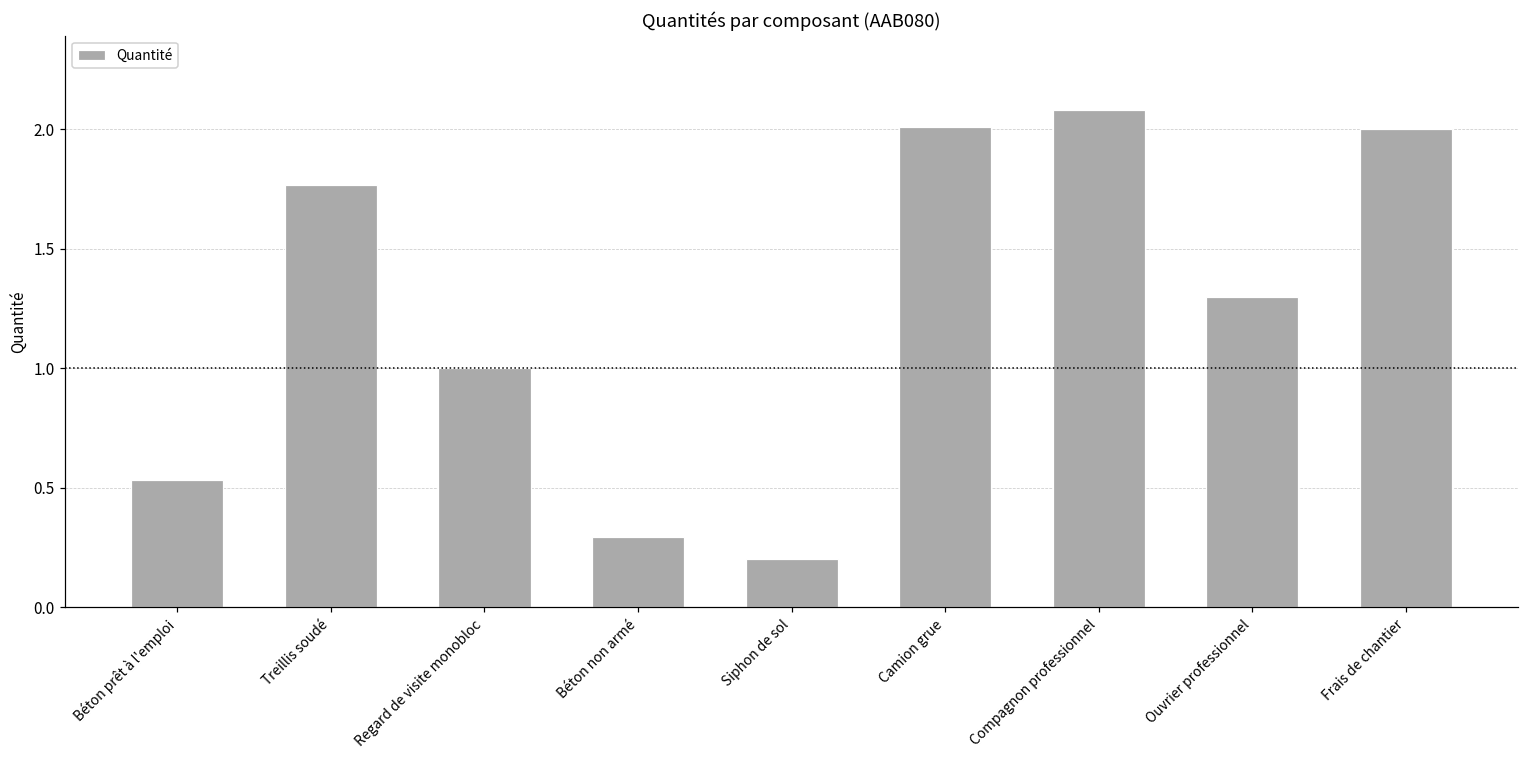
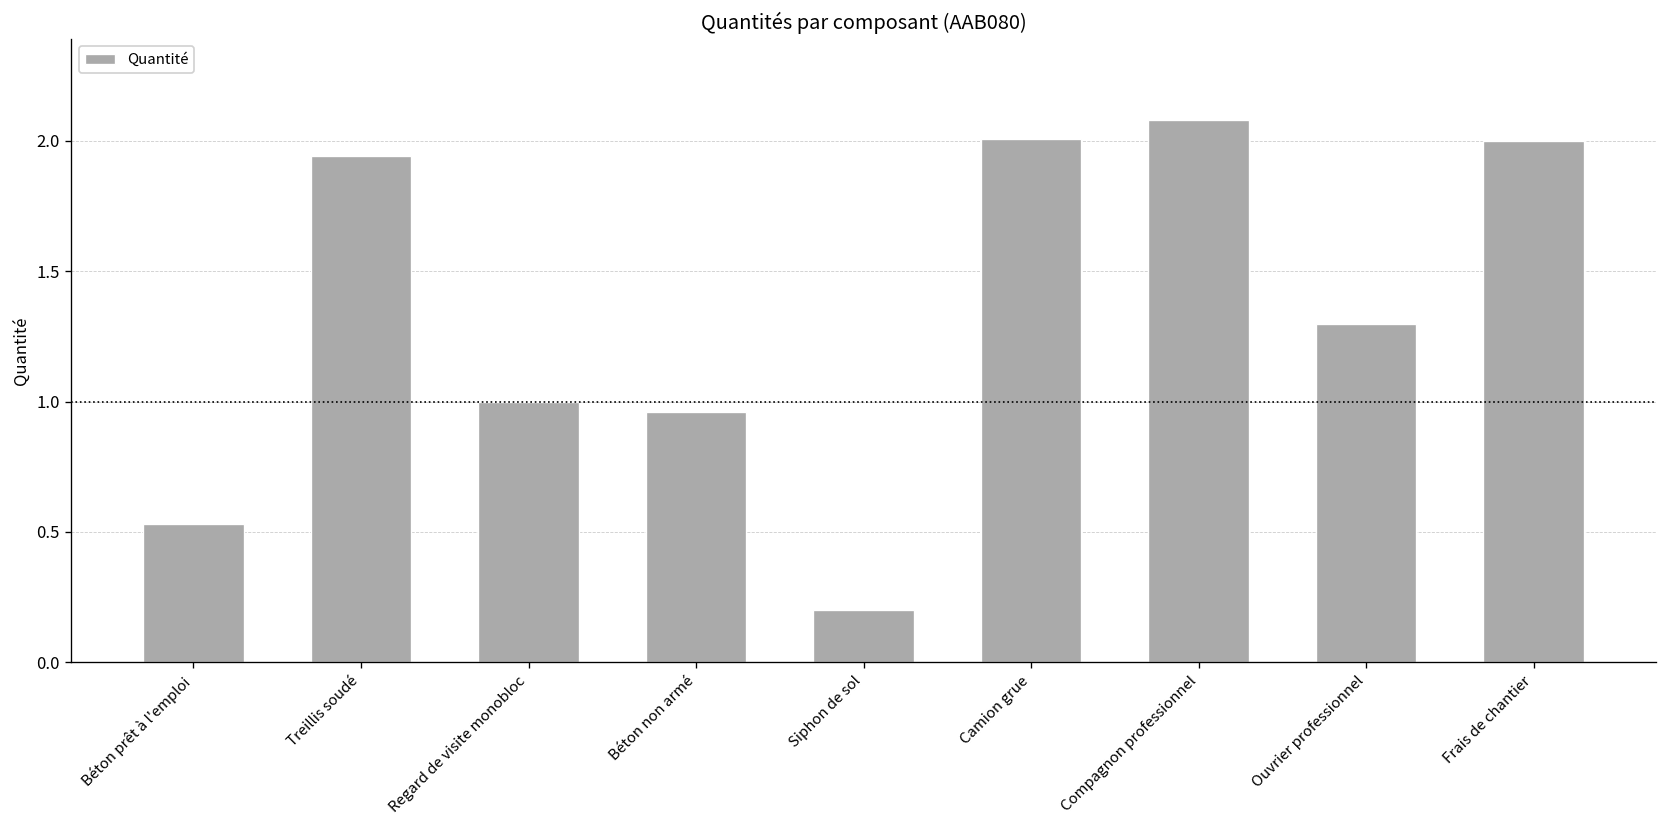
  {
    "Béton prêt à l'emploi": 0.53,
-   "Treillis soudé": 1.77,
+   "Treillis soudé": 1.94,
    "Regard de visite monobloc": 1.00,
-   "Béton non armé": 0.29,
+   "Béton non armé": 0.96,
    "Siphon de sol": 0.20,
    "Camion grue": 2.01,
    "Compagnon professionnel": 2.08,
    "Ouvrier professionnel": 1.30,
    "Frais de chantier": 2.00
  }
